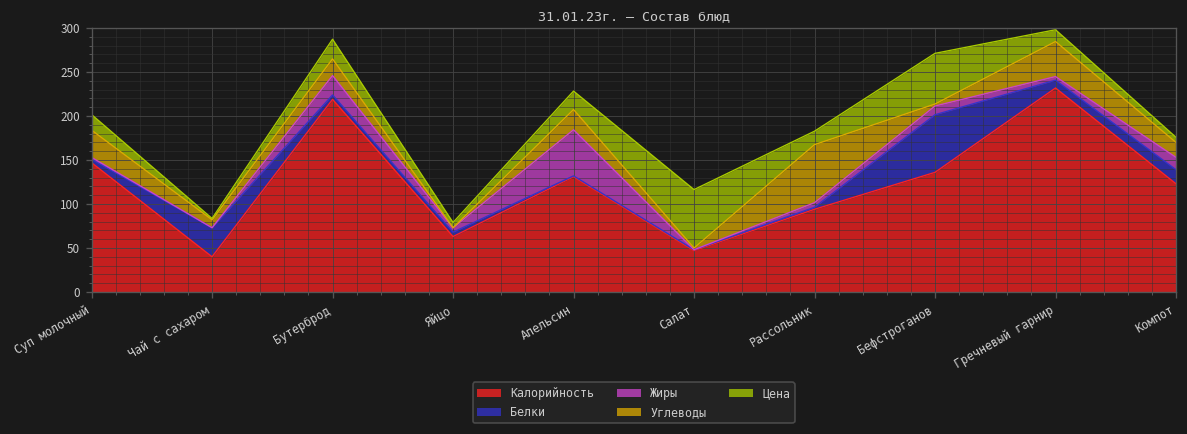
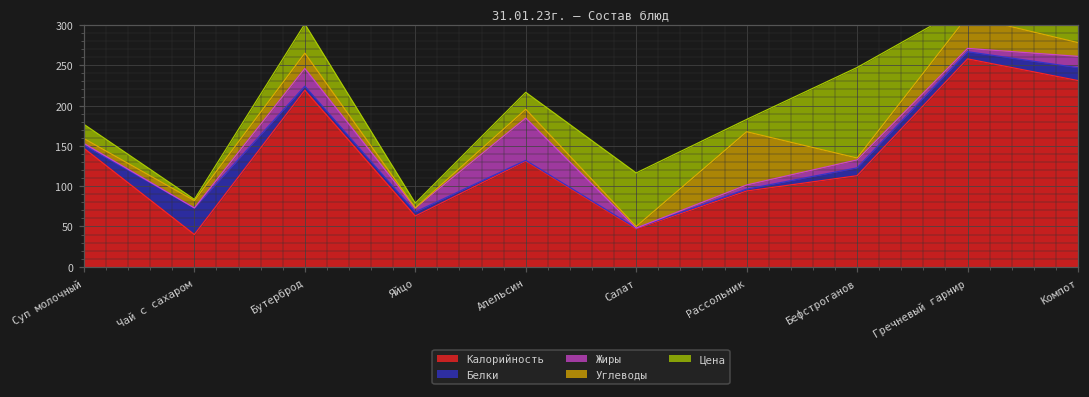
  {
    "Калорийность": {
      "Суп молочный": 150,
      "Чай с сахаром": 40,
      "Бутерброд": 220,
      "Яйцо": 60,
-     "Бефстроганов": 140,
-     "Гречневый гарнир": 230,
-     "Компот": 120
+     "Бефстроганов": 110,
+     "Гречневый гарнир": 260,
+     "Компот": 230
    },
    "Белки": {
      "Бутерброд": 10,
      "Яйцо": 10,
-     "Бефстроганов": 70,
+     "Бефстроганов": 10,
      "Гречневый гарнир": 10,
      "Компот": 20
    },
    "Жиры": {
      "Бутерброд": 20,
      "Апельсин": 50,
      "Рассольник": 10,
      "Гречневый гарнир": 0,
      "Компот": 10
    },
    "Углеводы": {
-     "Суп молочный": 30,
+     "Суп молочный": 10,
      "Бутерброд": 20,
-     "Апельсин": 20,
+     "Апельсин": 10,
      "Рассольник": 70,
      "Компот": 20
    },
    "Цена": {
      "Суп молочный": 20,
-     "Бутерброд": 20,
+     "Бутерброд": 40,
      "Яйцо": 10,
      "Апельсин": 20,
      "Салат": 70,
      "Рассольник": 20,
-     "Бефстроганов": 60,
-     "Компот": 10
+     "Бефстроганов": 110,
+     "Компот": 20
    }
  }
